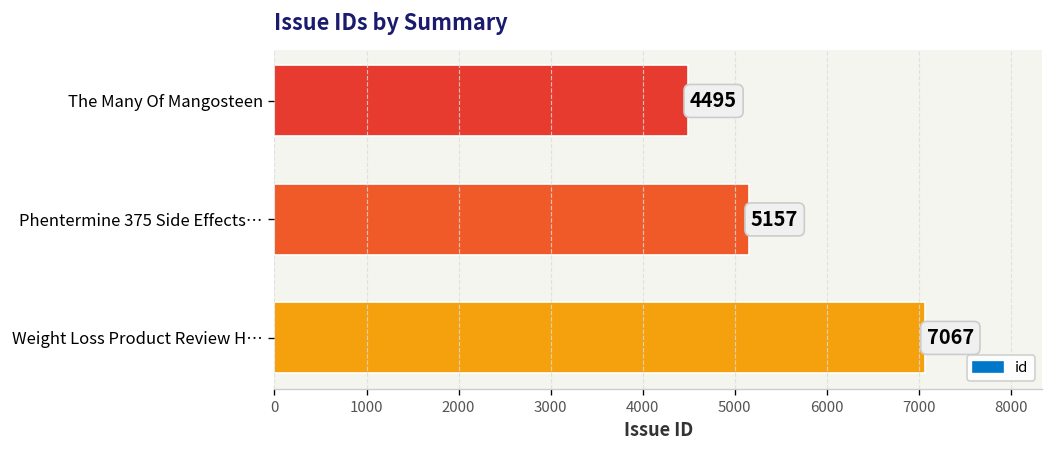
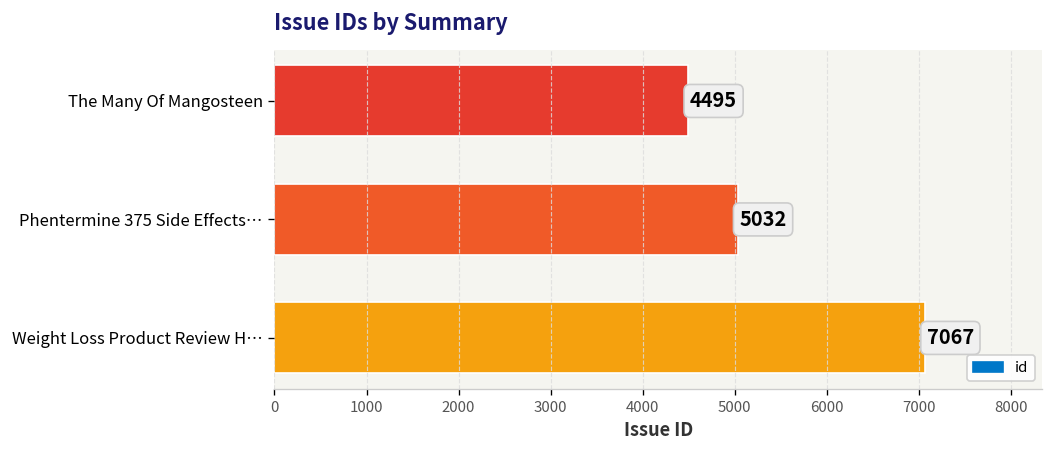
  {
-   "Phentermine 375 Side Effects…": 5157
+   "Phentermine 375 Side Effects…": 5032
  }
